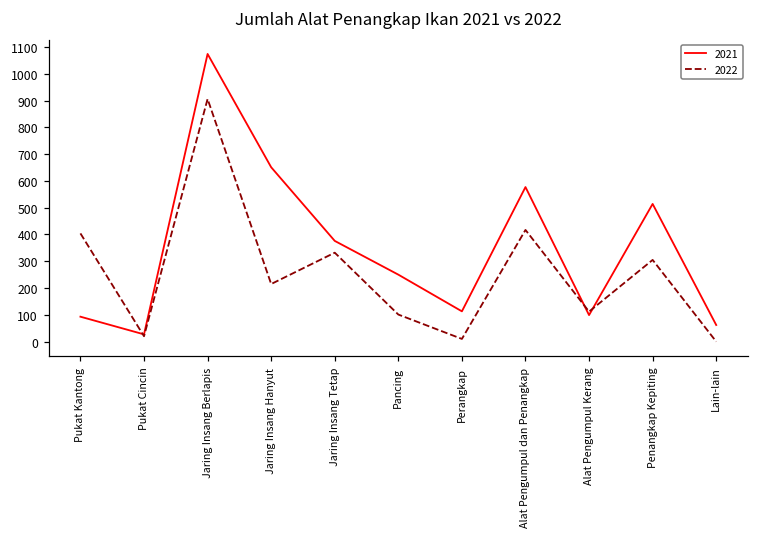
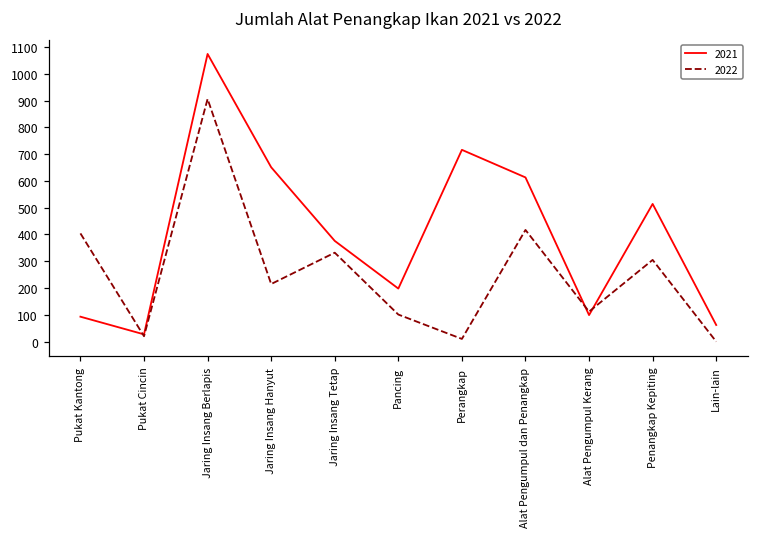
  {
    "2021": {
      "Pukat Kantong": 90,
      "Jaring Insang Berlapis": 1070,
      "Jaring Insang Hanyut": 650,
      "Jaring Insang Tetap": 380,
-     "Pancing": 250,
-     "Perangkap": 110,
-     "Alat Pengumpul dan Penangkap": 580,
+     "Pancing": 200,
+     "Perangkap": 720,
+     "Alat Pengumpul dan Penangkap": 610,
      "Alat Pengumpul Kerang": 100,
      "Penangkap Kepiting": 510,
      "Lain-lain": 60
    },
    "2022": {
      "Pukat Kantong": 400,
      "Jaring Insang Berlapis": 910,
      "Jaring Insang Hanyut": 220,
      "Jaring Insang Tetap": 330,
      "Pancing": 100,
      "Perangkap": 10,
      "Alat Pengumpul dan Penangkap": 420,
      "Alat Pengumpul Kerang": 110,
      "Penangkap Kepiting": 310,
      "Lain-lain": 0
    }
  }
